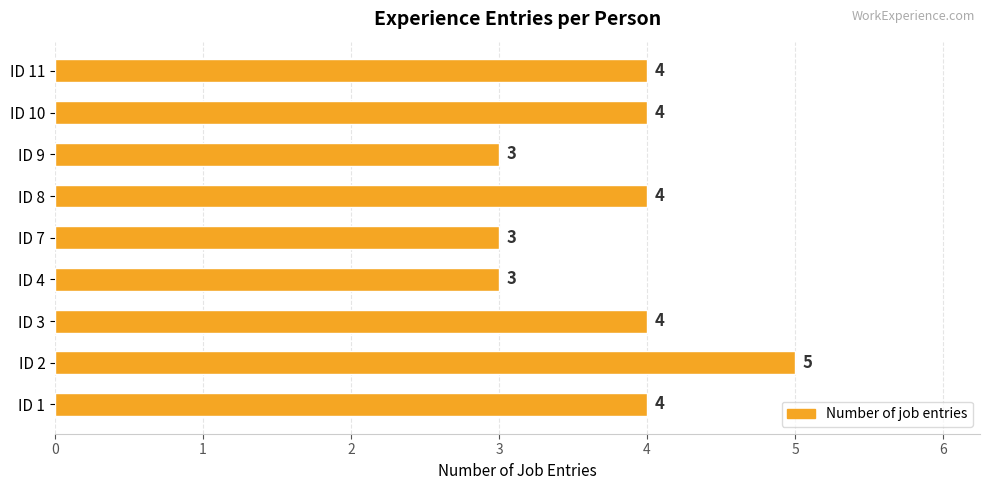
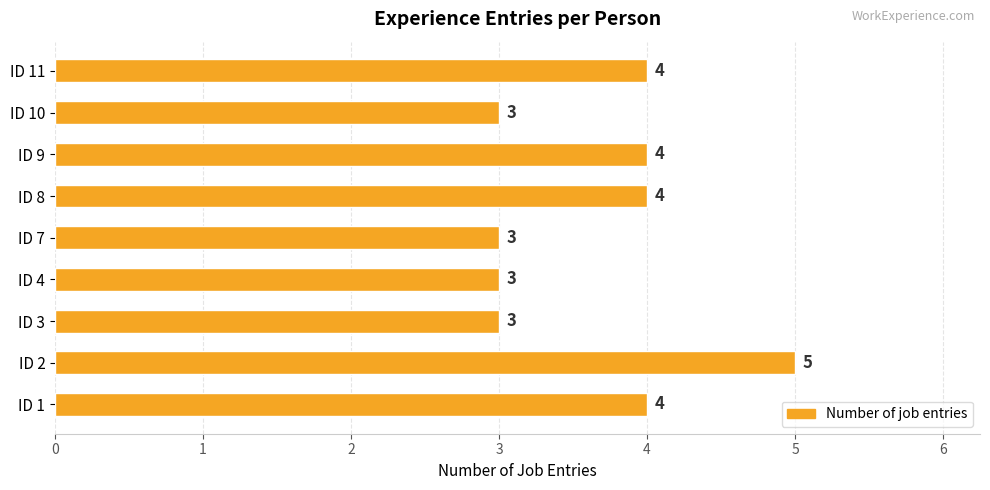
  {
    "ID 11": 4,
-   "ID 10": 4,
-   "ID 9": 3,
+   "ID 10": 3,
+   "ID 9": 4,
    "ID 8": 4,
    "ID 7": 3,
    "ID 4": 3,
-   "ID 3": 4,
+   "ID 3": 3,
    "ID 2": 5,
    "ID 1": 4
  }
